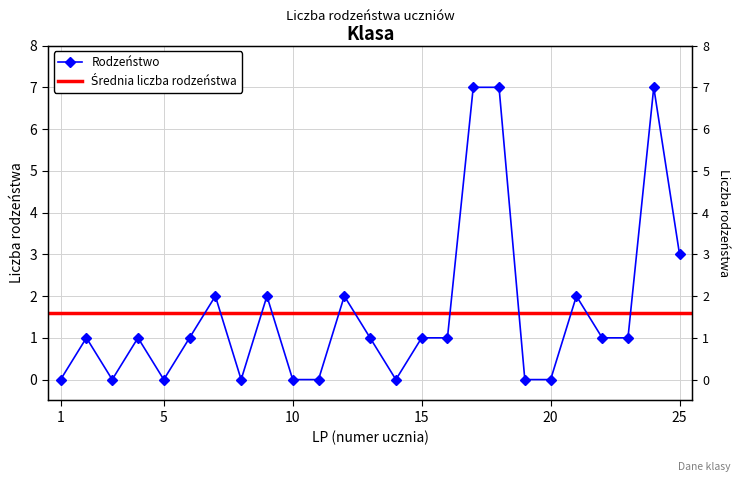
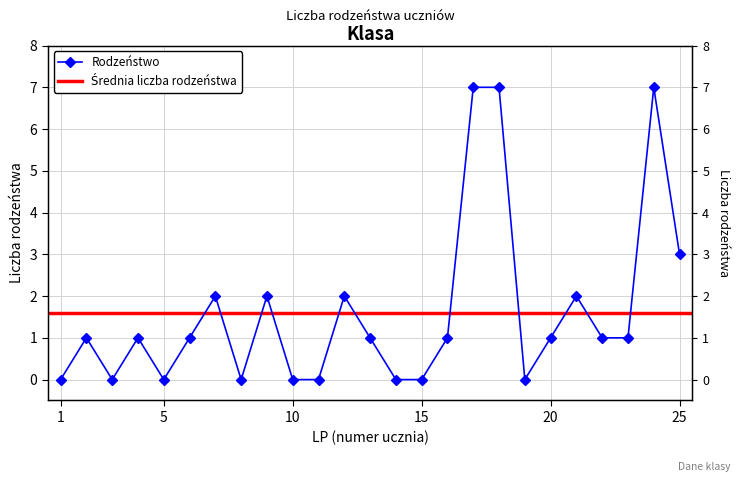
  {
    "1": 0,
    "5": 0,
    "10": 0,
-   "15": 1,
-   "20": 0,
+   "15": 0,
+   "20": 1,
    "25": 3
  }
